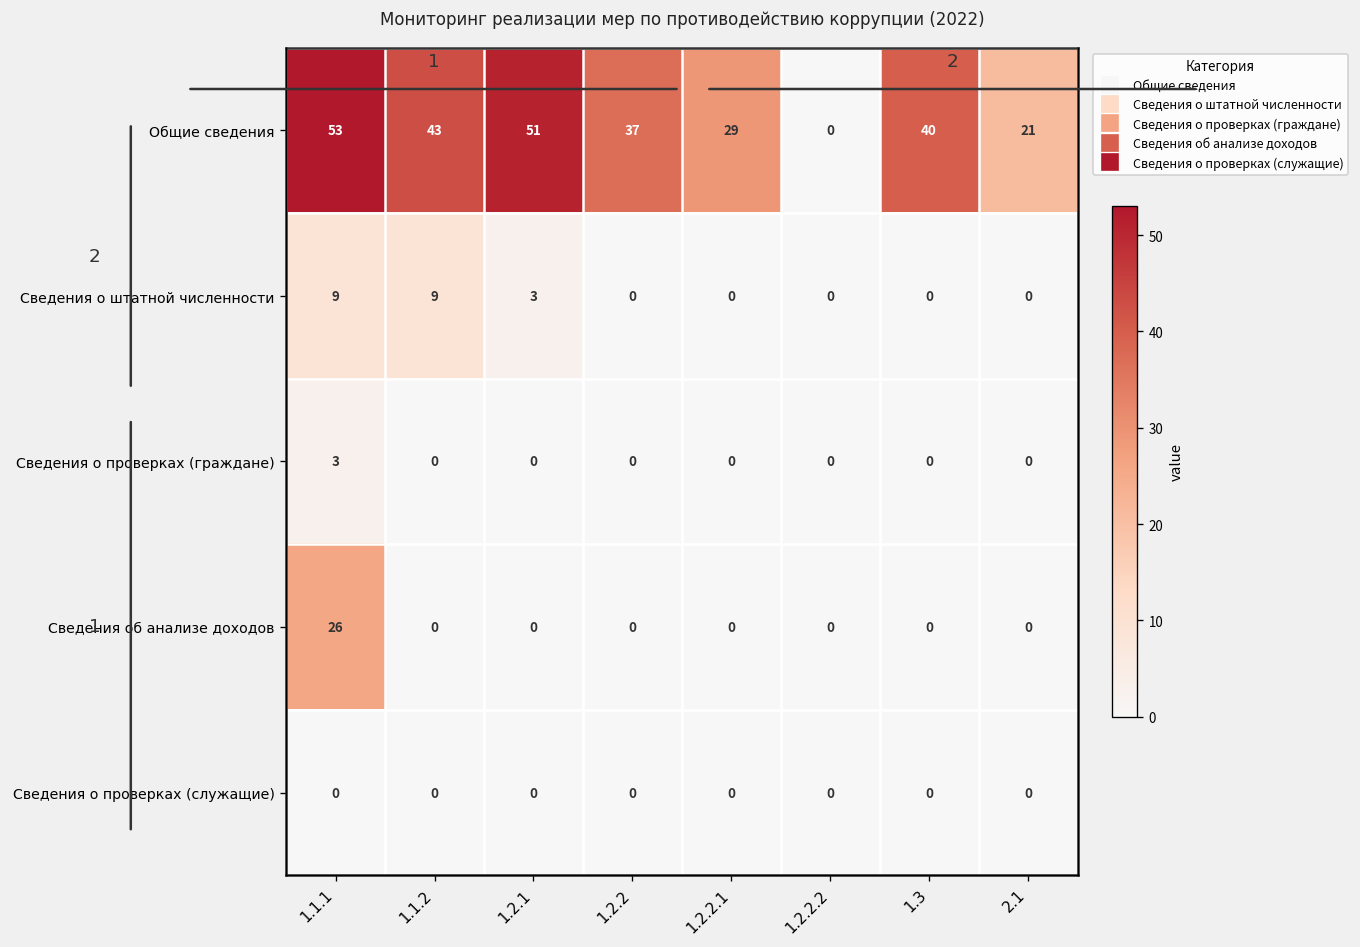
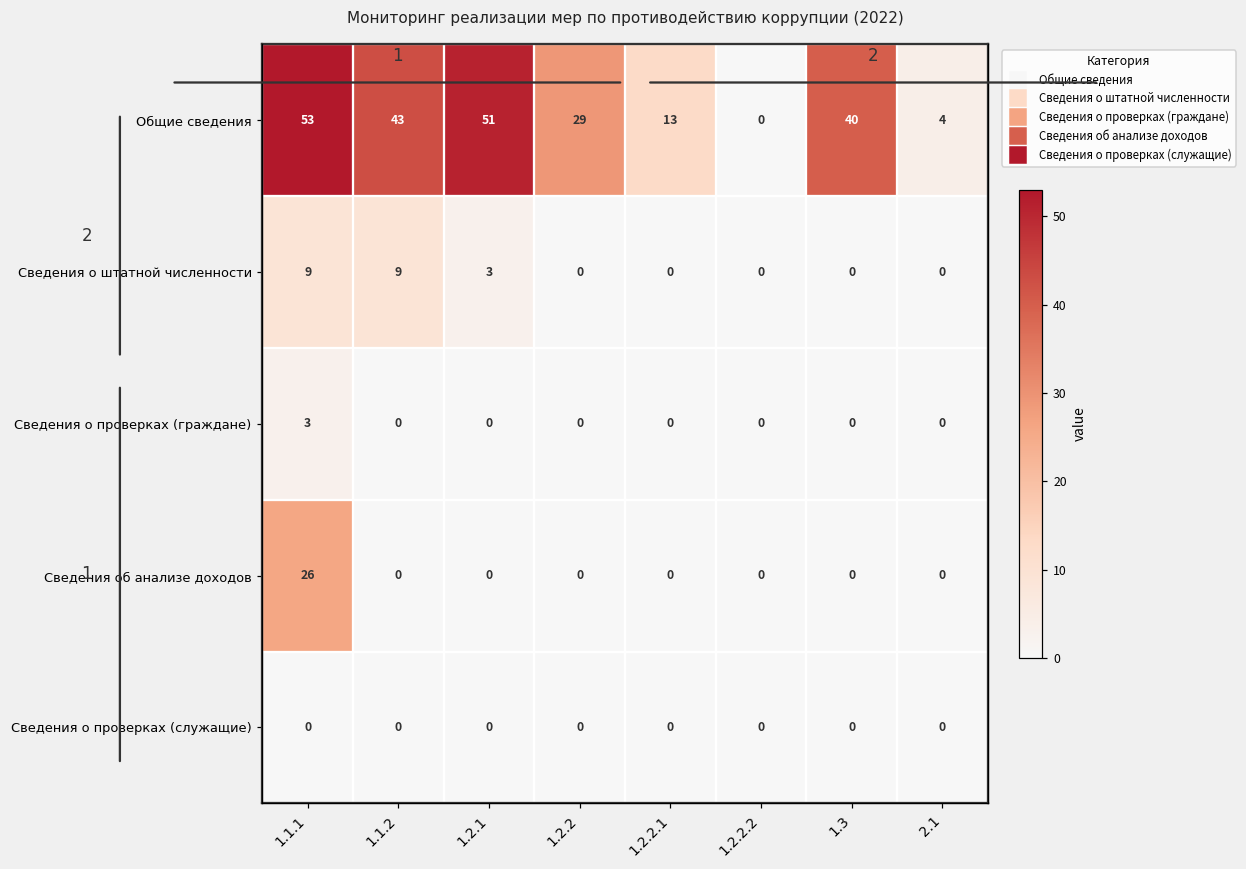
  {
    "Общие сведения": {
      "1.1.1": 53,
      "1.1.2": 43,
      "1.2.1": 51,
-     "1.2.2": 37,
-     "1.2.2.1": 29,
+     "1.2.2": 29,
+     "1.2.2.1": 13,
      "1.2.2.2": 0,
      "1.3": 40,
-     "2.1": 21
+     "2.1": 4
    }
  }
